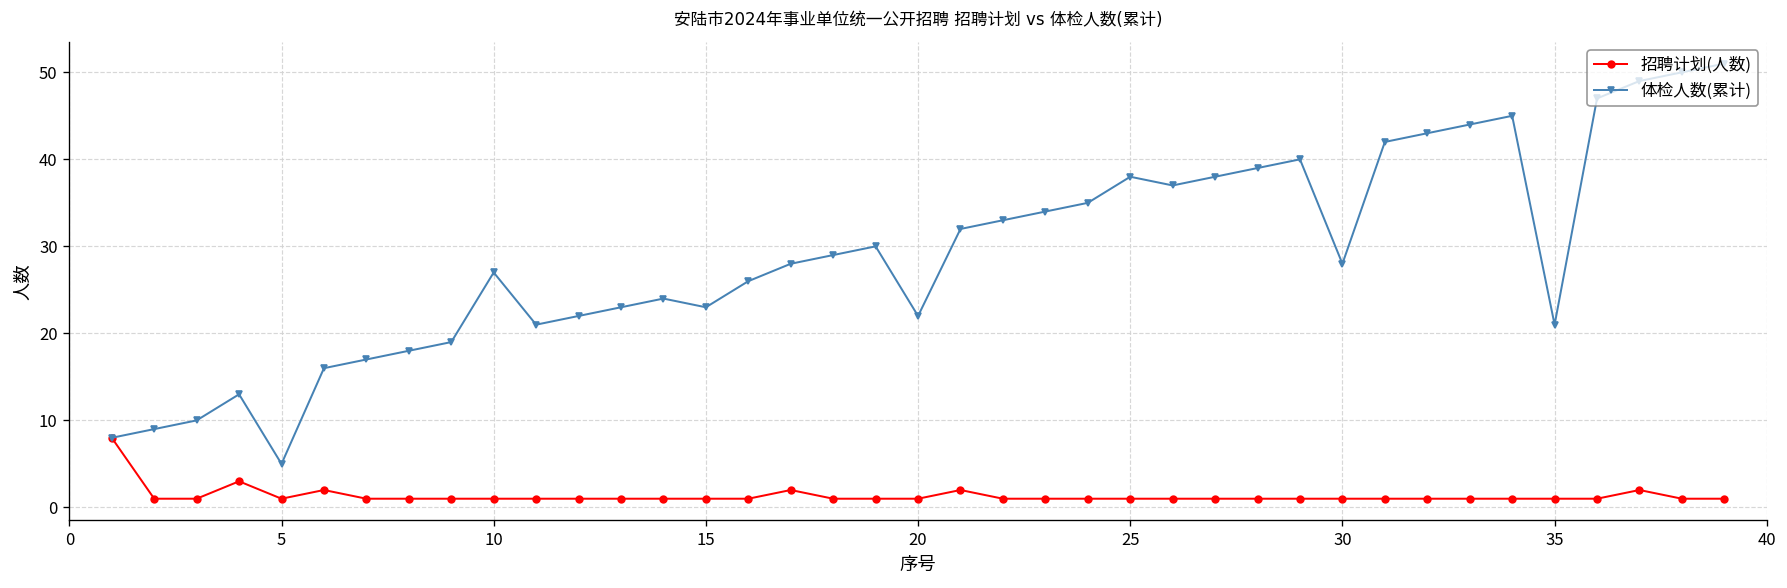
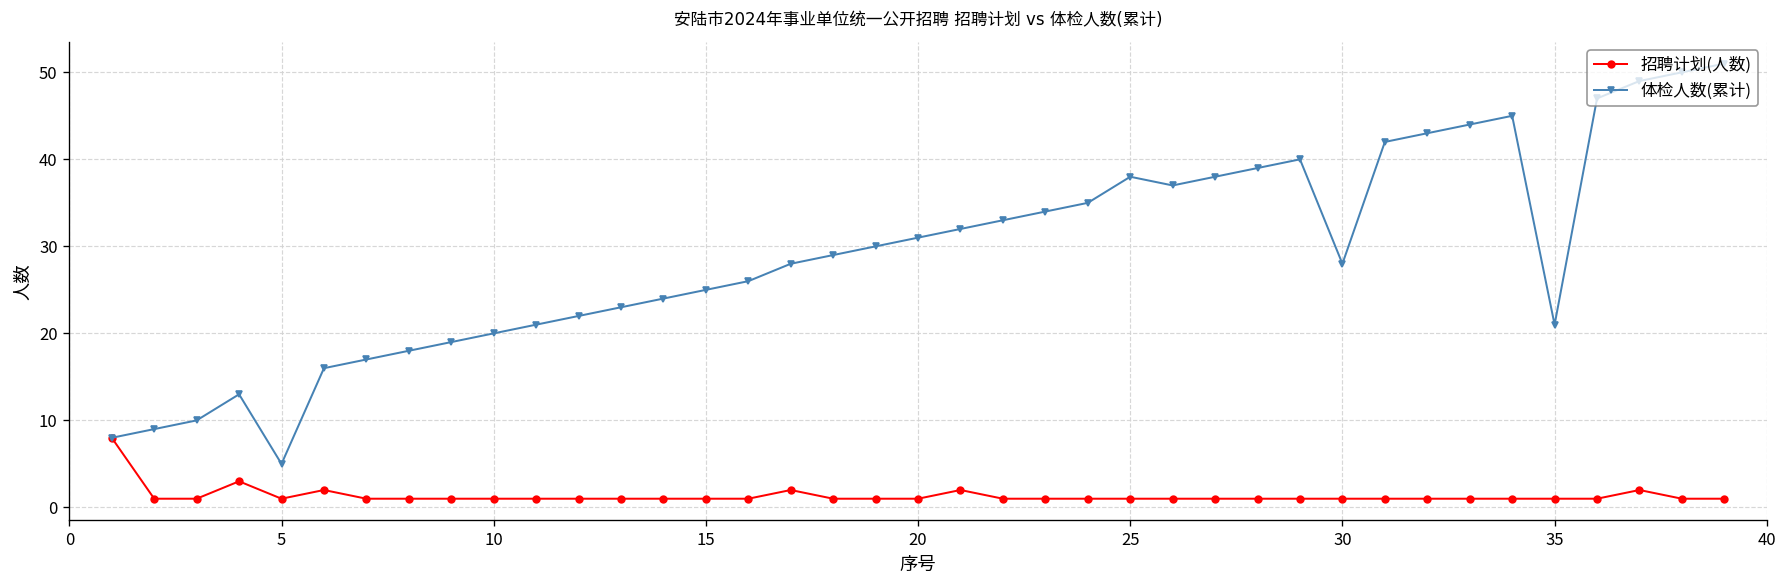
  {
    "招聘计划(人数)": {
      "5": 1,
      "10": 1,
      "15": 1,
      "20": 1,
      "25": 1,
      "30": 1,
      "35": 1
    },
    "体检人数(累计)": {
      "5": 5,
-     "10": 27,
-     "15": 23,
-     "20": 22,
+     "10": 20,
+     "15": 25,
+     "20": 31,
      "25": 38,
      "30": 28,
      "35": 21
    }
  }
